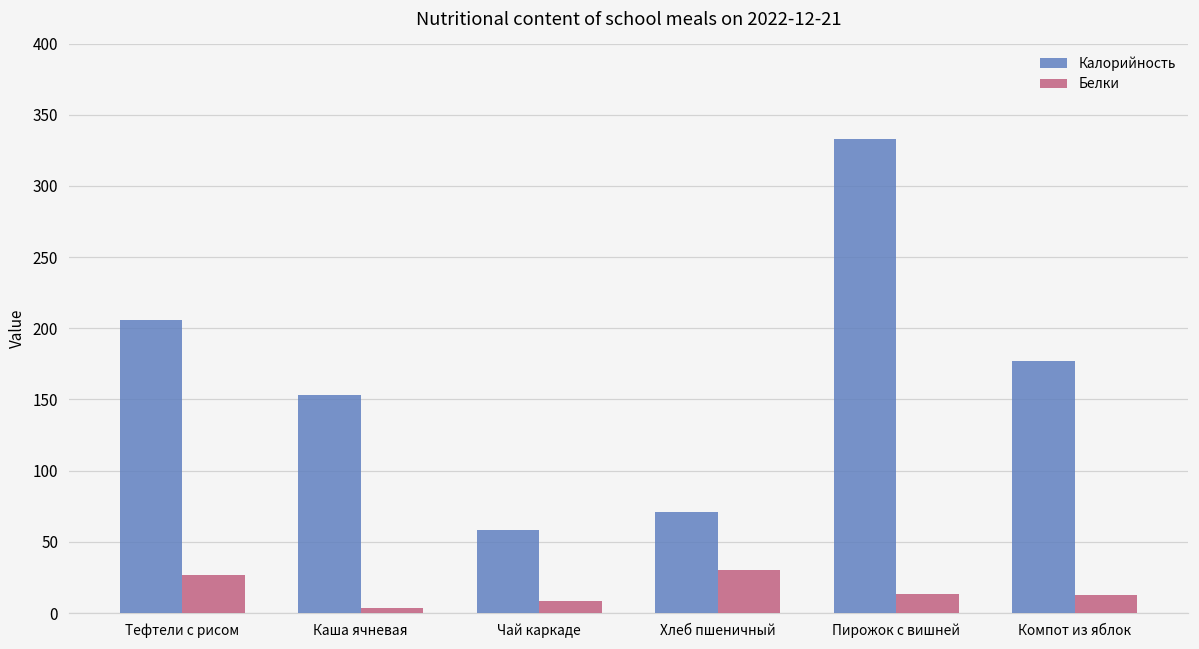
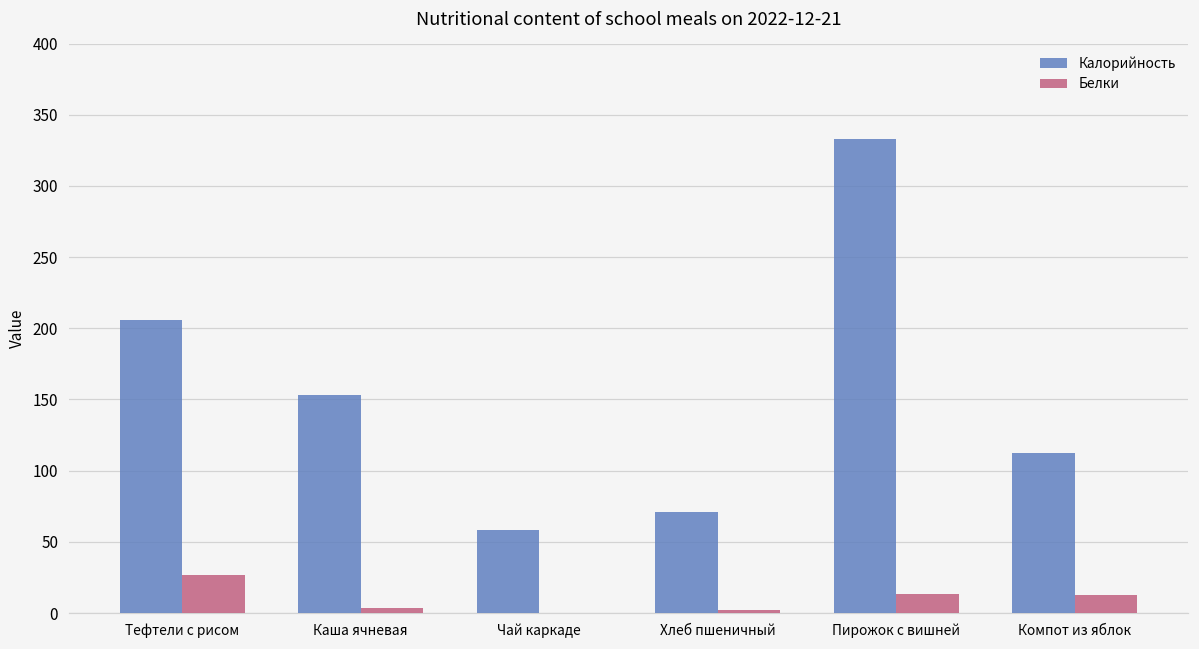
  {
    "Калорийность": {
      "Тефтели с рисом": 206,
      "Каша ячневая": 153,
      "Чай каркаде": 58,
      "Хлеб пшеничный": 71,
      "Пирожок с вишней": 333,
-     "Компот из яблок": 177
+     "Компот из яблок": 113
    },
    "Белки": {
      "Тефтели с рисом": 26,
      "Каша ячневая": 3,
-     "Чай каркаде": 8,
-     "Хлеб пшеничный": 30,
+     "Чай каркаде": 0,
+     "Хлеб пшеничный": 2,
      "Пирожок с вишней": 13,
      "Компот из яблок": 12
    }
  }
